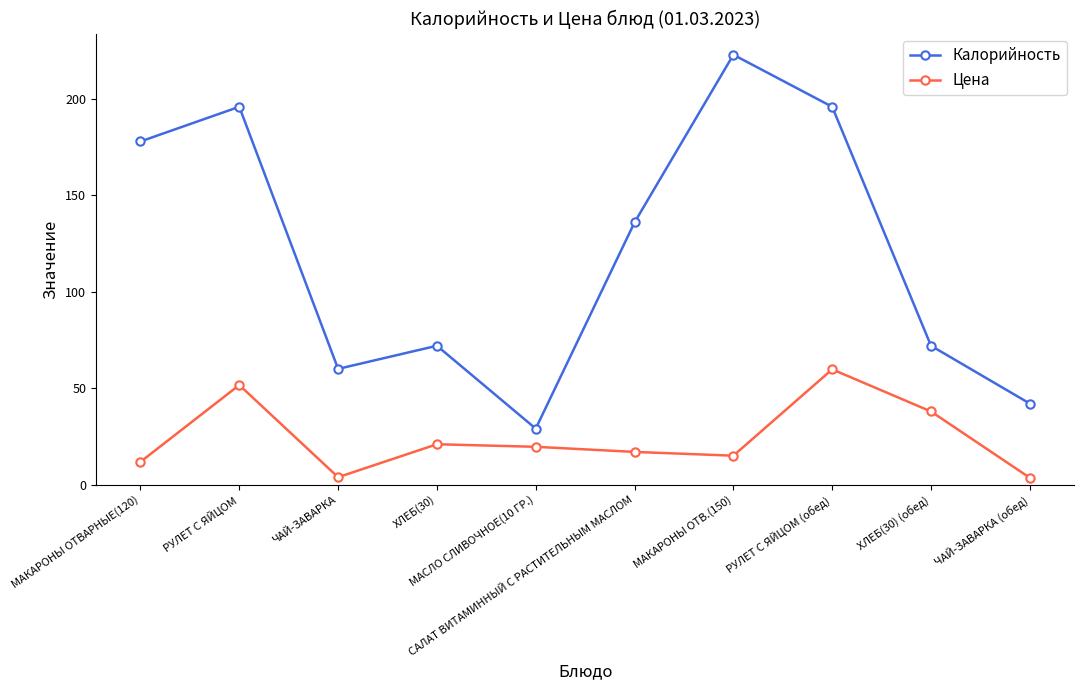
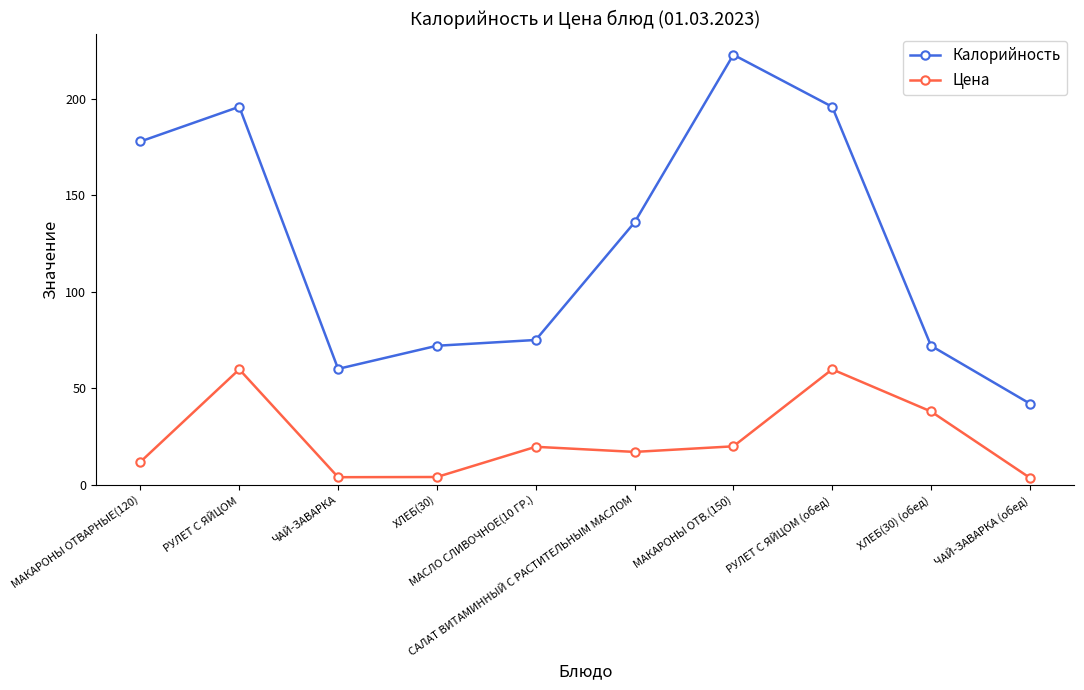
  {
    "Калорийность": {
      "МАКАРОНЫ ОТВАРНЫЕ(120)": 178,
      "РУЛЕТ С ЯЙЦОМ": 196,
      "ЧАЙ-ЗАВАРКА": 60,
      "ХЛЕБ(30)": 72,
-     "МАСЛО СЛИВОЧНОЕ(10 ГР.)": 29,
+     "МАСЛО СЛИВОЧНОЕ(10 ГР.)": 75,
      "САЛАТ ВИТАМИННЫЙ С РАСТИТЕЛЬНЫМ МАСЛОМ": 136,
      "МАКАРОНЫ ОТВ.(150)": 223,
      "РУЛЕТ С ЯЙЦОМ (обед)": 196,
      "ХЛЕБ(30) (обед)": 72,
      "ЧАЙ-ЗАВАРКА (обед)": 42
    },
    "Цена": {
      "МАКАРОНЫ ОТВАРНЫЕ(120)": 12,
-     "РУЛЕТ С ЯЙЦОМ": 52,
+     "РУЛЕТ С ЯЙЦОМ": 60,
      "ЧАЙ-ЗАВАРКА": 4,
-     "ХЛЕБ(30)": 21,
+     "ХЛЕБ(30)": 4,
      "МАСЛО СЛИВОЧНОЕ(10 ГР.)": 20,
      "САЛАТ ВИТАМИННЫЙ С РАСТИТЕЛЬНЫМ МАСЛОМ": 17,
-     "МАКАРОНЫ ОТВ.(150)": 15,
+     "МАКАРОНЫ ОТВ.(150)": 20,
      "РУЛЕТ С ЯЙЦОМ (обед)": 60,
      "ХЛЕБ(30) (обед)": 38,
      "ЧАЙ-ЗАВАРКА (обед)": 4
    }
  }
